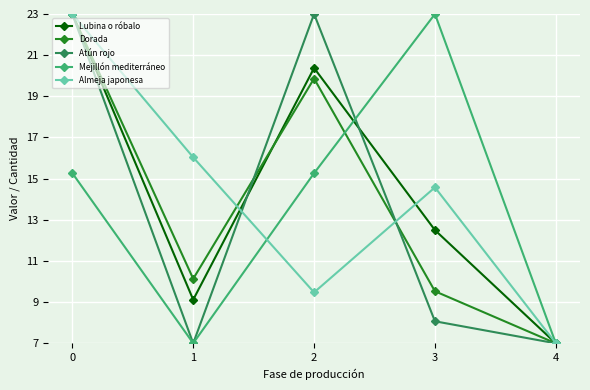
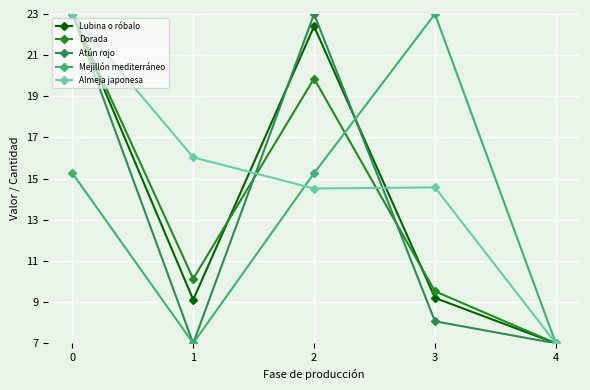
  {
    "Lubina o róbalo": {
      "1": 9.1,
-     "2": 20.4,
-     "3": 12.5
+     "2": 22.4,
+     "3": 9.2
    },
    "Almeja japonesa": {
      "1": 16.0,
-     "2": 9.5,
+     "2": 14.5,
      "3": 14.6
    }
  }
